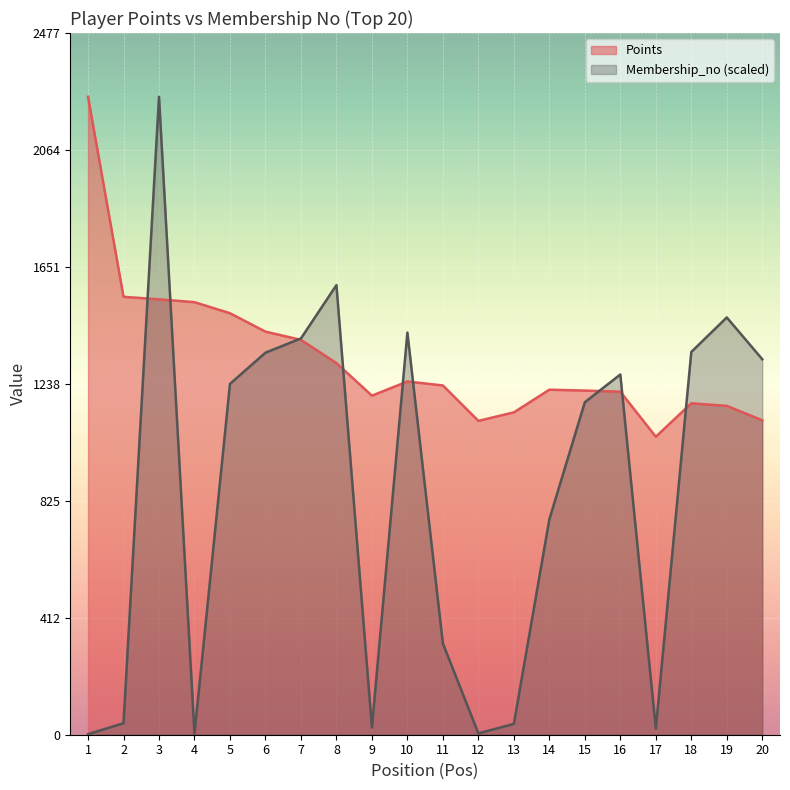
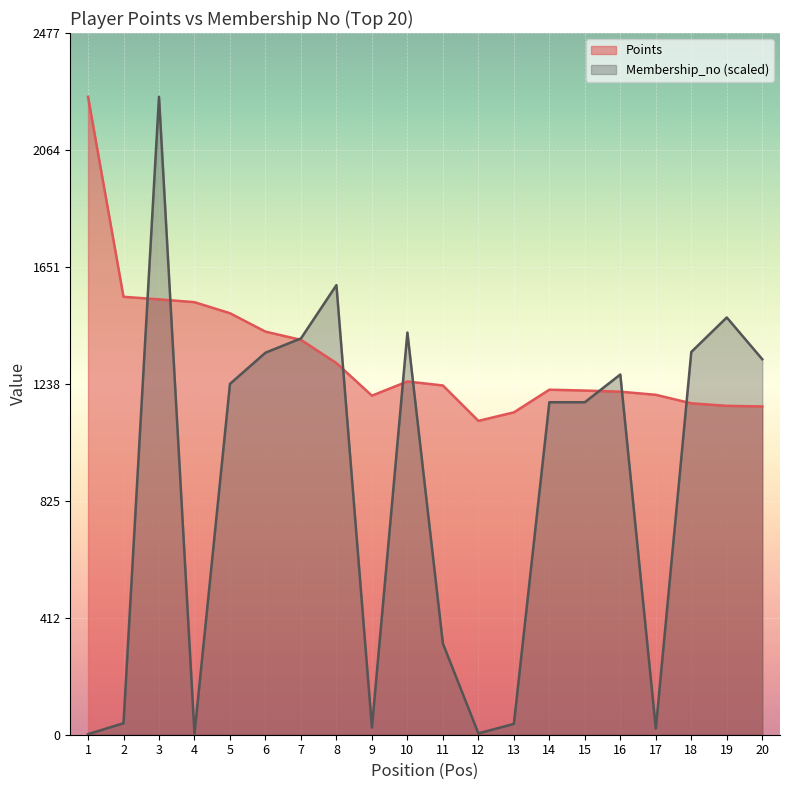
  {
    "Points": {
      "1": 2250,
      "2": 1550,
      "3": 1540,
      "4": 1530,
      "5": 1490,
      "6": 1420,
      "8": 1310,
      "9": 1200,
      "10": 1250,
      "11": 1230,
      "12": 1110,
      "13": 1140,
      "14": 1220,
      "15": 1220,
      "16": 1210,
-     "17": 1050,
+     "17": 1200,
      "18": 1170,
      "19": 1160,
-     "20": 1110
+     "20": 1160
    },
    "Membership_no (scaled)": {
      "1": 0,
      "2": 40,
      "3": 2250,
      "4": 0,
      "5": 1240,
      "6": 1350,
      "8": 1590,
      "9": 30,
      "10": 1420,
      "11": 320,
      "12": 0,
      "13": 40,
-     "14": 760,
+     "14": 1170,
      "15": 1170,
      "16": 1270,
      "17": 20,
      "18": 1350,
      "19": 1470,
      "20": 1330
    }
  }
